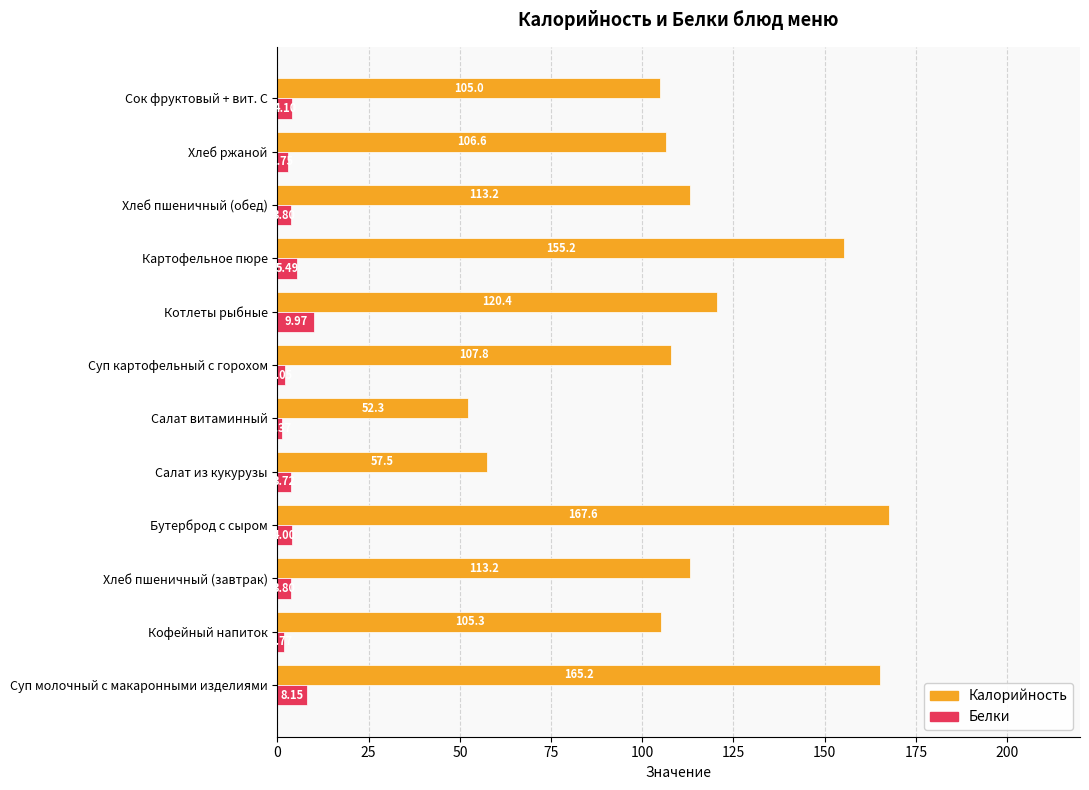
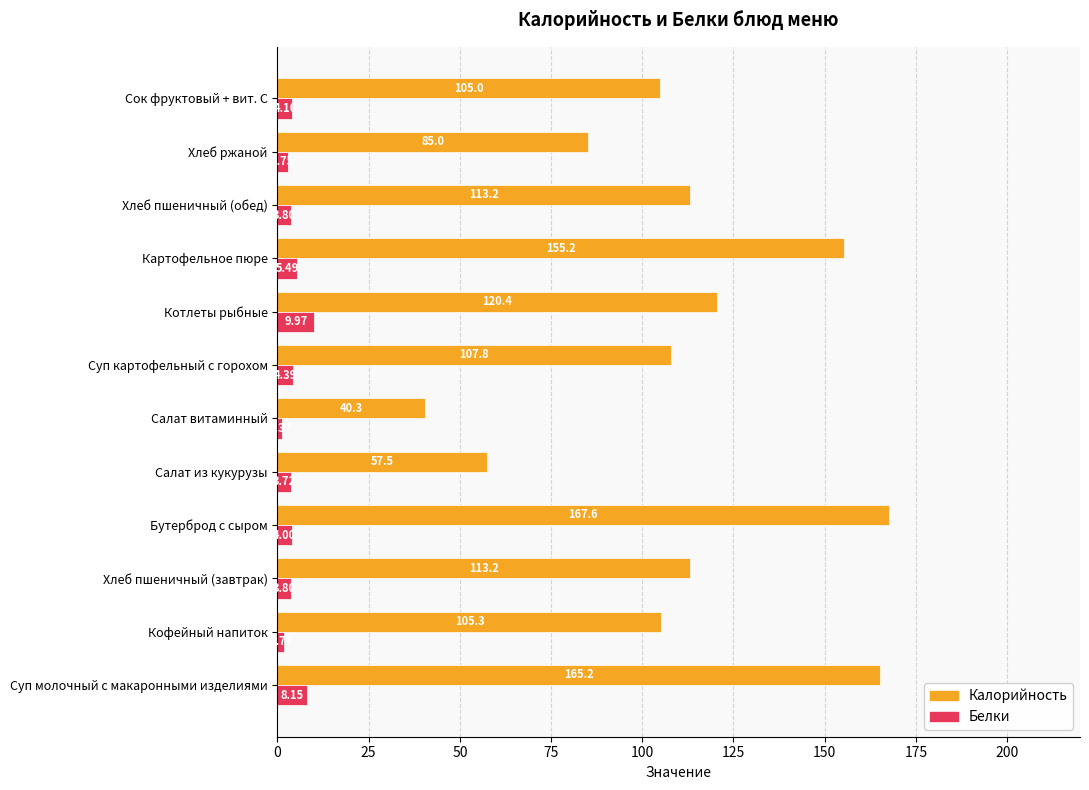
  {
    "Калорийность": {
      "Сок фруктовый + вит. С": 105.0,
-     "Хлеб ржаной": 106.6,
+     "Хлеб ржаной": 85.0,
      "Хлеб пшеничный (обед)": 113.2,
      "Картофельное пюре": 155.2,
      "Котлеты рыбные": 120.4,
      "Суп картофельный с горохом": 107.8,
-     "Салат витаминный": 52.3,
+     "Салат витаминный": 40.3,
      "Салат из кукурузы": 57.5,
      "Бутерброд с сыром": 167.6,
      "Хлеб пшеничный (завтрак)": 113.2,
      "Кофейный напиток": 105.3,
      "Суп молочный с макаронными изделиями": 165.2
    },
    "Белки": {
      "Хлеб ржаной": 3,
-     "Суп картофельный с горохом": 2,
+     "Суп картофельный с горохом": 4,
      "Салат витаминный": 1,
      "Кофейный напиток": 2
    }
  }
